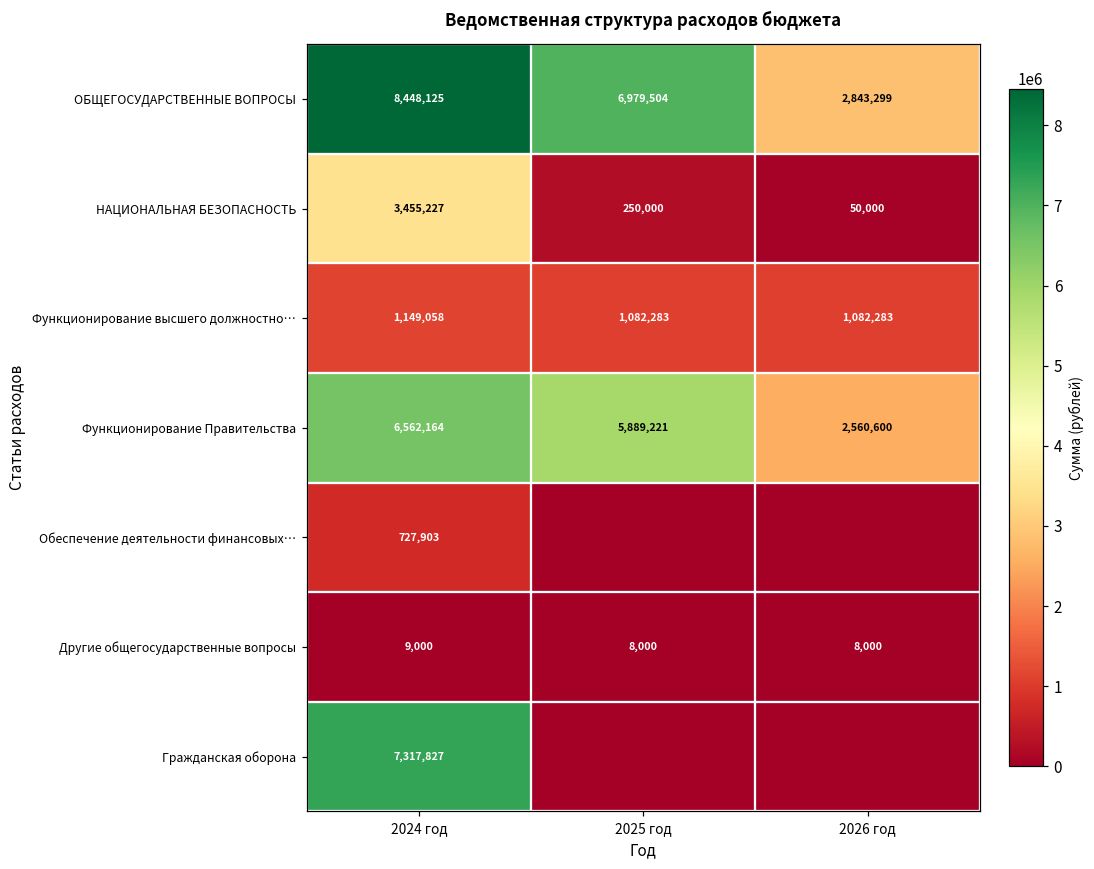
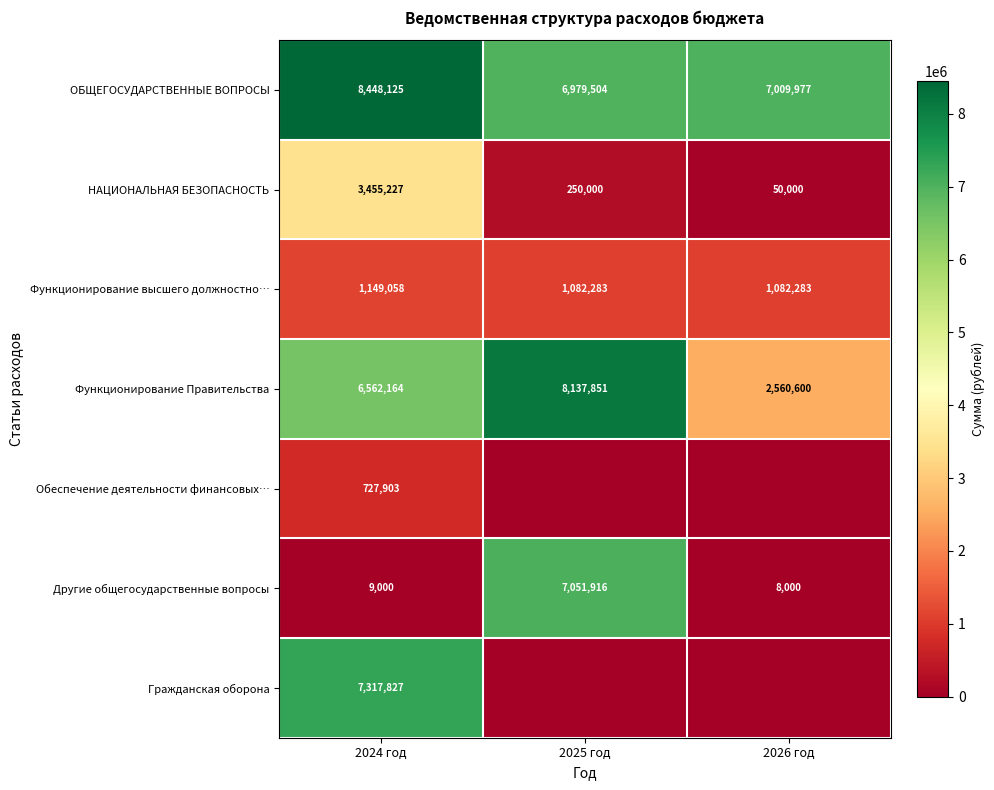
  {
    "ОБЩЕГОСУДАРСТВЕННЫЕ ВОПРОСЫ": {
      "2024 год": "8,448,125",
      "2025 год": "6,979,504",
-     "2026 год": "2,843,299"
+     "2026 год": "7,009,977"
    },
    "НАЦИОНАЛЬНАЯ БЕЗОПАСНОСТЬ": {
      "2024 год": "3,455,227",
      "2025 год": "250,000",
      "2026 год": "50,000"
    },
    "Функционирование высшего должностно…": {
      "2024 год": "1,149,058",
      "2025 год": "1,082,283",
      "2026 год": "1,082,283"
    },
    "Функционирование Правительства": {
      "2024 год": "6,562,164",
-     "2025 год": "5,889,221",
+     "2025 год": "8,137,851",
      "2026 год": "2,560,600"
    },
    "Обеспечение деятельности финансовых…": {
      "2024 год": "727,903"
    },
    "Другие общегосударственные вопросы": {
      "2024 год": "9,000",
-     "2025 год": "8,000",
+     "2025 год": "7,051,916",
      "2026 год": "8,000"
    },
    "Гражданская оборона": {
      "2024 год": "7,317,827"
    }
  }
